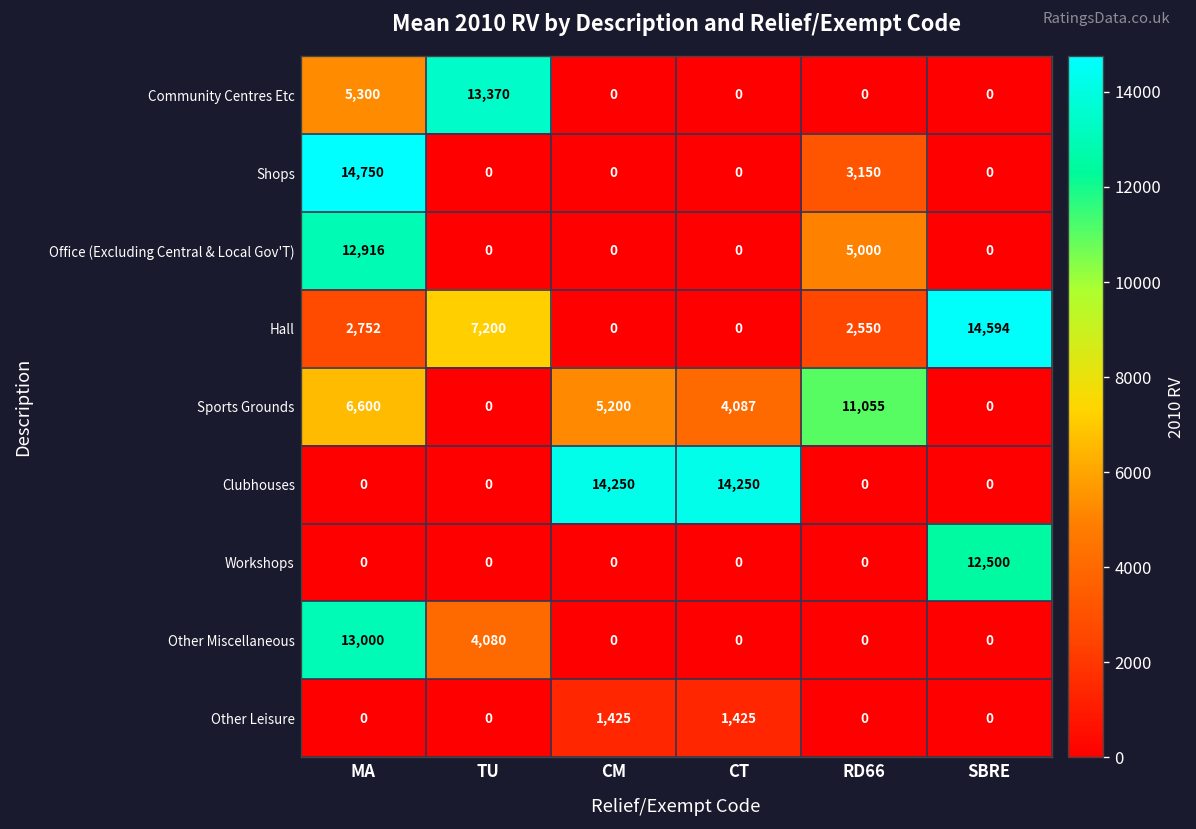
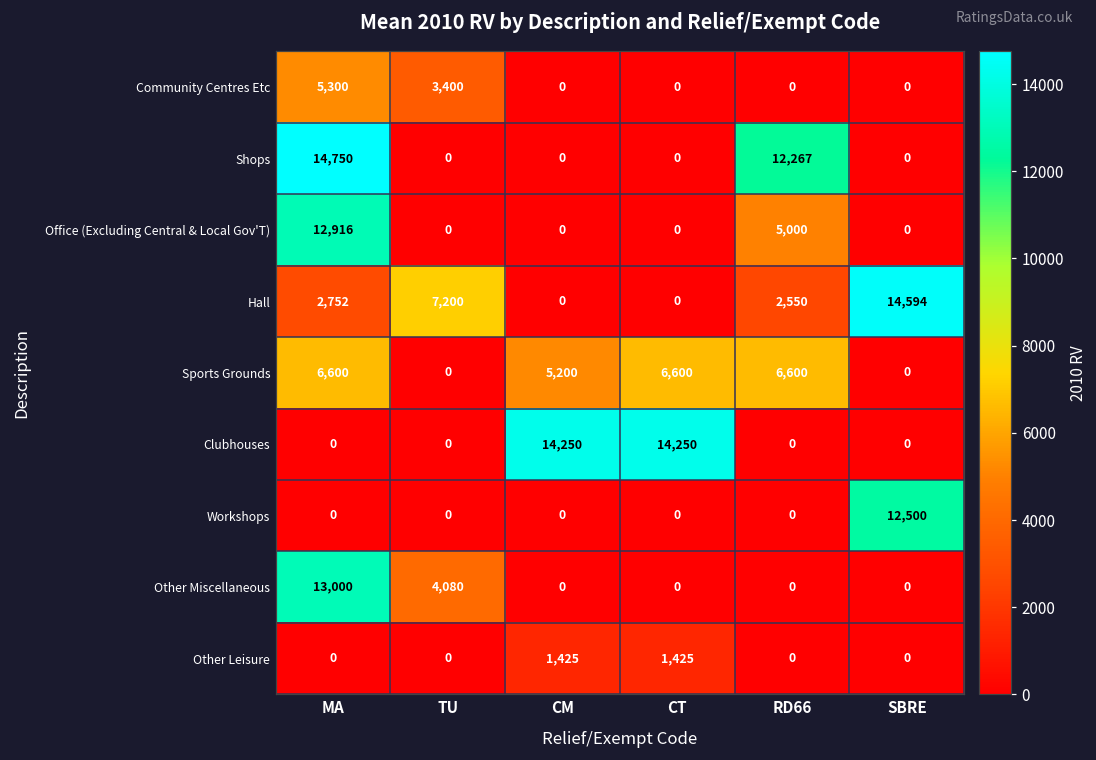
  {
    "Community Centres Etc": {
      "MA": "5,300",
-     "TU": "13,370",
+     "TU": "3,400",
      "CM": "0",
      "CT": "0",
      "RD66": "0",
      "SBRE": "0"
    },
    "Shops": {
      "MA": "14,750",
      "TU": "0",
      "CM": "0",
      "CT": "0",
-     "RD66": "3,150",
+     "RD66": "12,267",
      "SBRE": "0"
    },
    "Office (Excluding Central & Local Gov'T)": {
      "MA": "12,916",
      "TU": "0",
      "CM": "0",
      "CT": "0",
      "RD66": "5,000",
      "SBRE": "0"
    },
    "Hall": {
      "MA": "2,752",
      "TU": "7,200",
      "CM": "0",
      "CT": "0",
      "RD66": "2,550",
      "SBRE": "14,594"
    },
    "Sports Grounds": {
      "MA": "6,600",
      "TU": "0",
      "CM": "5,200",
-     "CT": "4,087",
-     "RD66": "11,055",
+     "CT": "6,600",
+     "RD66": "6,600",
      "SBRE": "0"
    },
    "Clubhouses": {
      "MA": "0",
      "TU": "0",
      "CM": "14,250",
      "CT": "14,250",
      "RD66": "0",
      "SBRE": "0"
    },
    "Workshops": {
      "MA": "0",
      "TU": "0",
      "CM": "0",
      "CT": "0",
      "RD66": "0",
      "SBRE": "12,500"
    },
    "Other Miscellaneous": {
      "MA": "13,000",
      "TU": "4,080",
      "CM": "0",
      "CT": "0",
      "RD66": "0",
      "SBRE": "0"
    },
    "Other Leisure": {
      "MA": "0",
      "TU": "0",
      "CM": "1,425",
      "CT": "1,425",
      "RD66": "0",
      "SBRE": "0"
    }
  }
